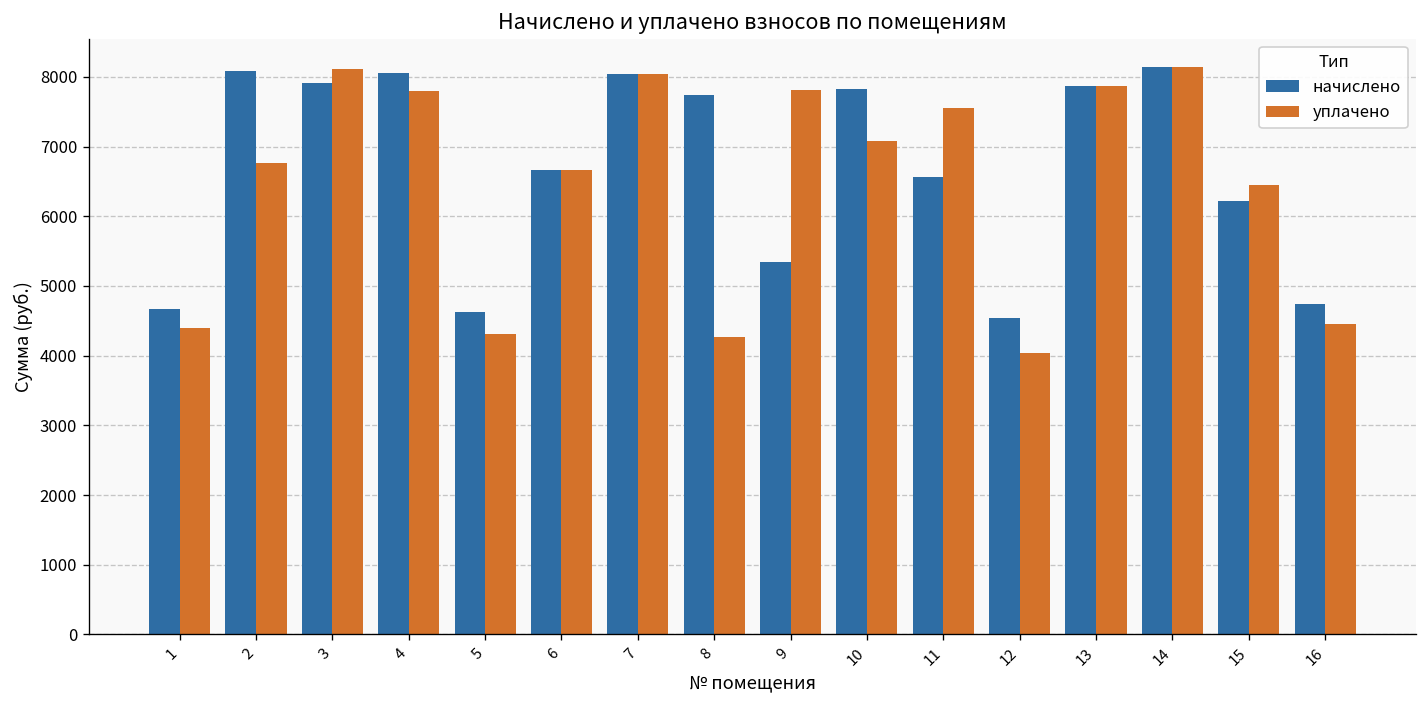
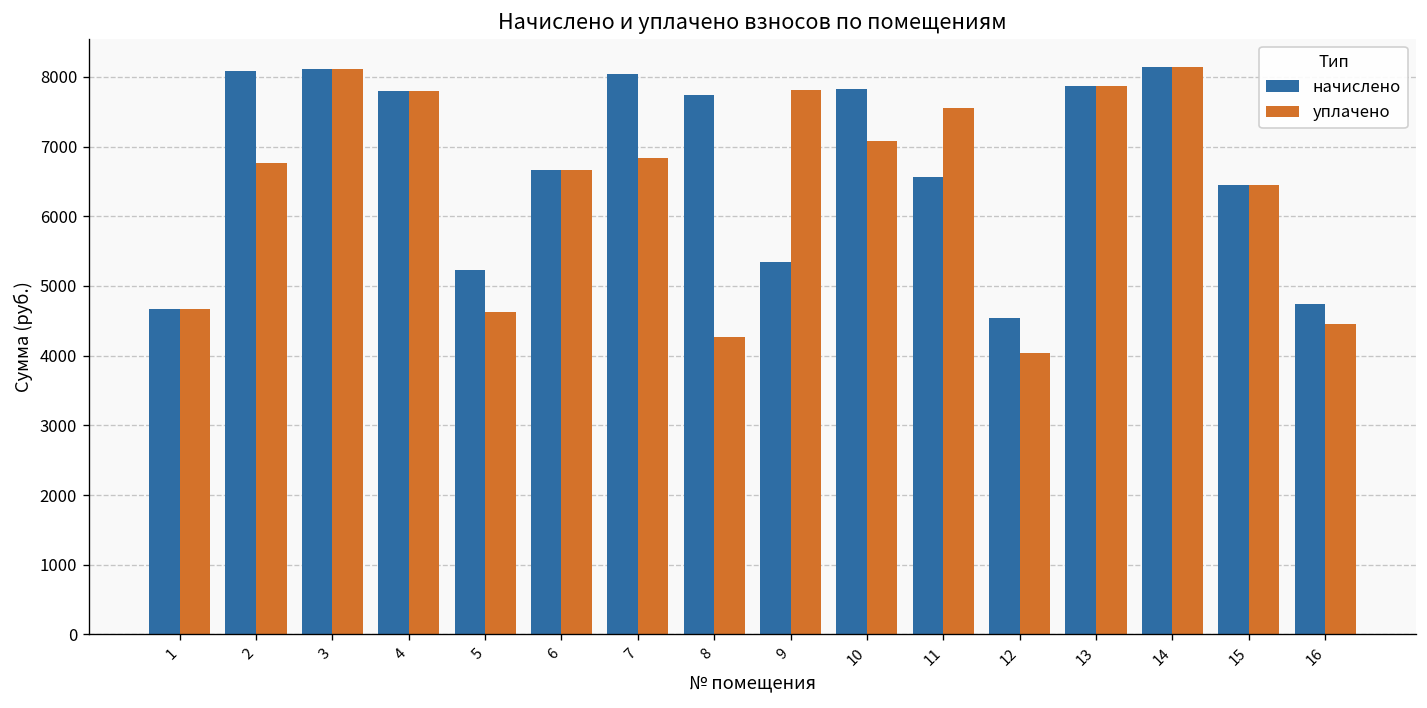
  {
    "начислено": {
      "1": 4700,
      "2": 8100,
-     "3": 7900,
-     "4": 8100,
-     "5": 4600,
+     "3": 8100,
+     "4": 7800,
+     "5": 5200,
      "6": 6700,
      "7": 8000,
      "8": 7700,
      "9": 5300,
      "10": 7800,
      "11": 6600,
      "12": 4500,
      "13": 7900,
      "14": 8100,
-     "15": 6200,
+     "15": 6500,
      "16": 4700
    },
    "уплачено": {
-     "1": 4400,
+     "1": 4700,
      "2": 6800,
      "3": 8100,
      "4": 7800,
-     "5": 4300,
+     "5": 4600,
      "6": 6700,
-     "7": 8000,
+     "7": 6800,
      "8": 4300,
      "9": 7800,
      "10": 7100,
      "11": 7600,
      "12": 4000,
      "13": 7900,
      "14": 8100,
      "15": 6500,
      "16": 4500
    }
  }
